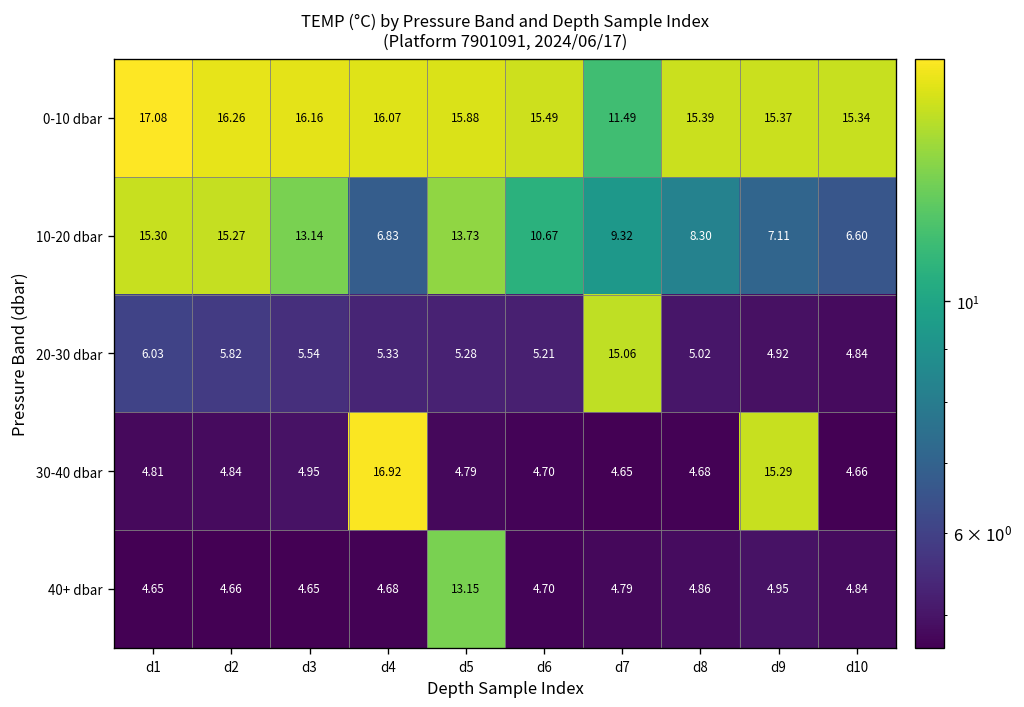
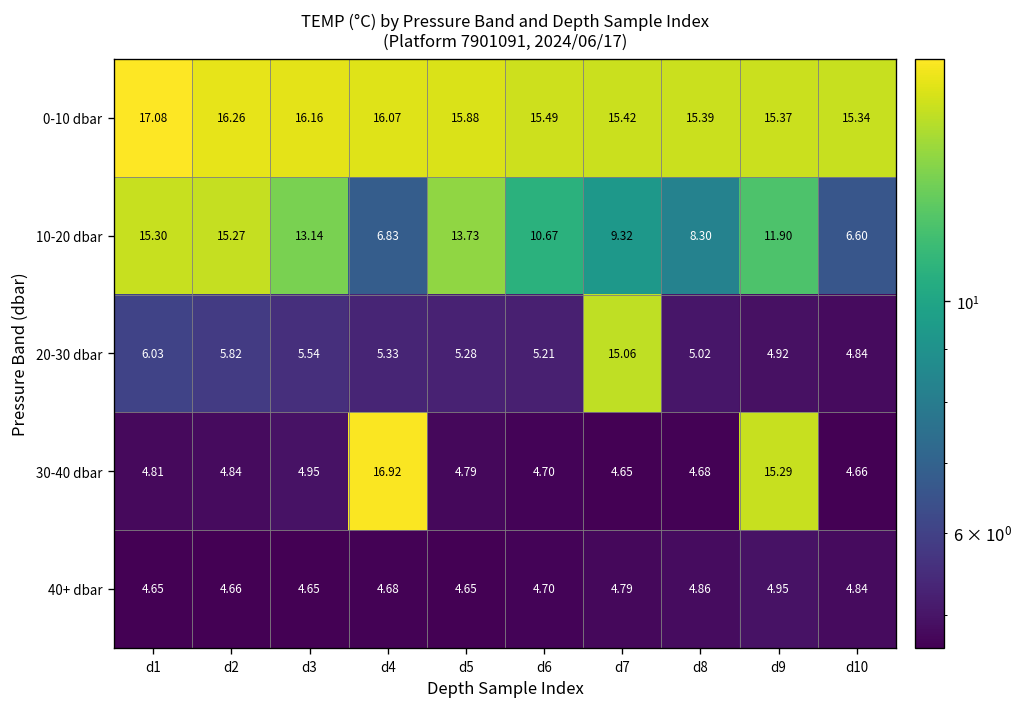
  {
    "0-10 dbar": {
      "d1": 17.08,
      "d2": 16.26,
      "d3": 16.16,
      "d4": 16.07,
      "d5": 15.88,
      "d6": 15.49,
-     "d7": 11.49,
+     "d7": 15.42,
      "d8": 15.39,
      "d9": 15.37,
      "d10": 15.34
    },
    "10-20 dbar": {
      "d1": 15.30,
      "d2": 15.27,
      "d3": 13.14,
      "d4": 6.83,
      "d5": 13.73,
      "d6": 10.67,
      "d7": 9.32,
      "d8": 8.30,
-     "d9": 7.11,
+     "d9": 11.90,
      "d10": 6.60
    },
    "20-30 dbar": {
      "d1": 6.03,
      "d2": 5.82,
      "d3": 5.54,
      "d4": 5.33,
      "d5": 5.28,
      "d6": 5.21,
      "d7": 15.06,
      "d8": 5.02,
      "d9": 4.92,
      "d10": 4.84
    },
    "30-40 dbar": {
      "d1": 4.81,
      "d2": 4.84,
      "d3": 4.95,
      "d4": 16.92,
      "d5": 4.79,
      "d6": 4.70,
      "d7": 4.65,
      "d8": 4.68,
      "d9": 15.29,
      "d10": 4.66
    },
    "40+ dbar": {
      "d1": 4.65,
      "d2": 4.66,
      "d3": 4.65,
      "d4": 4.68,
-     "d5": 13.15,
+     "d5": 4.65,
      "d6": 4.70,
      "d7": 4.79,
      "d8": 4.86,
      "d9": 4.95,
      "d10": 4.84
    }
  }
